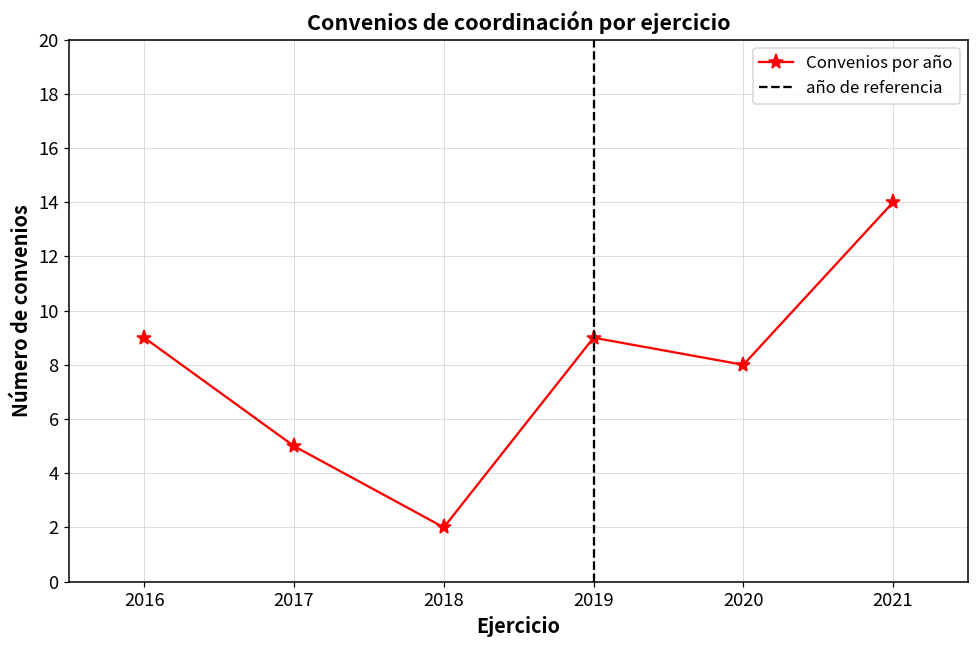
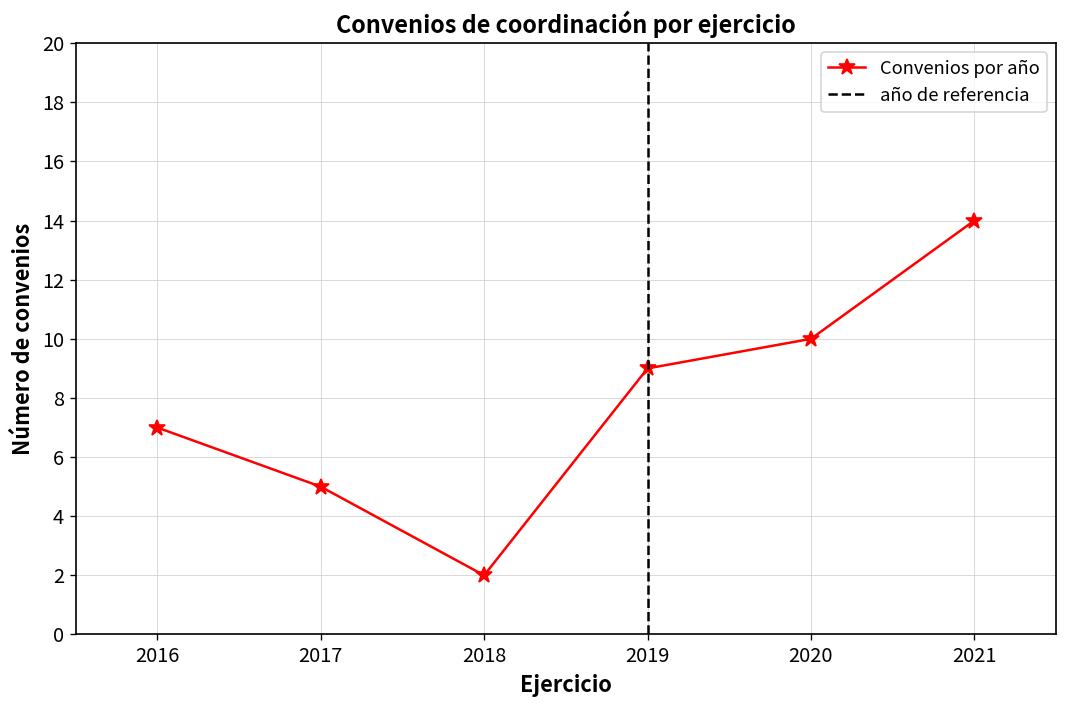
  {
-   "2016": 9,
+   "2016": 7,
    "2017": 5,
    "2018": 2,
    "2019": 9,
-   "2020": 8,
+   "2020": 10,
    "2021": 14
  }
